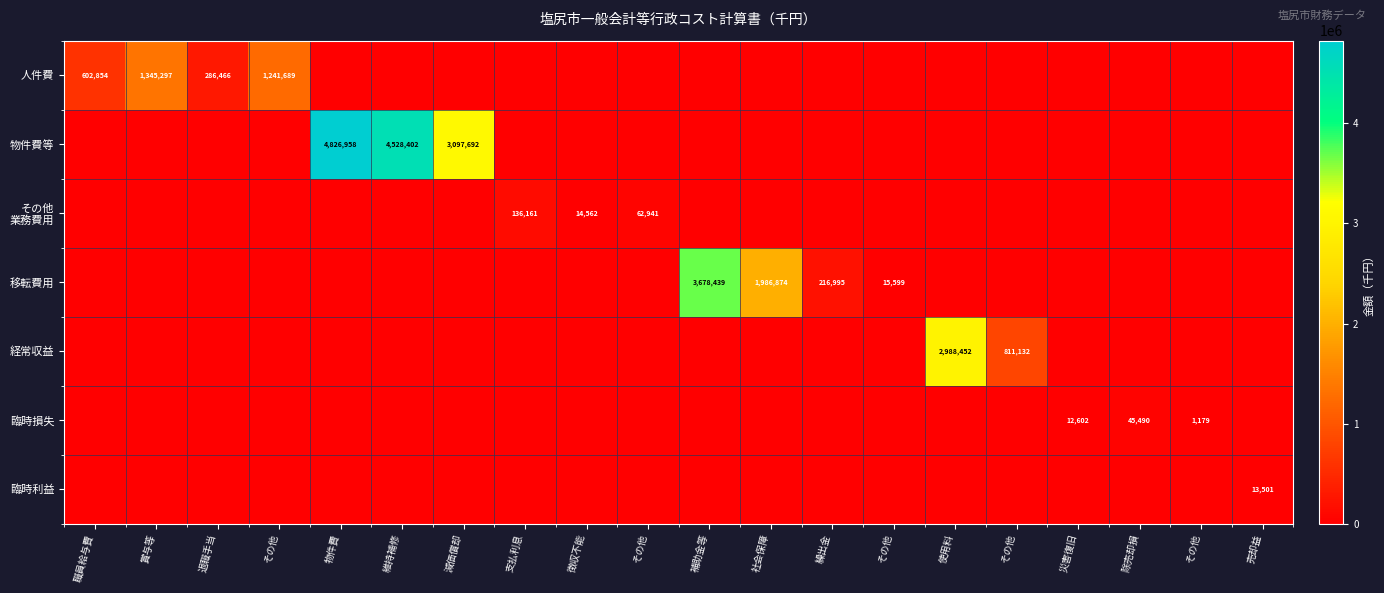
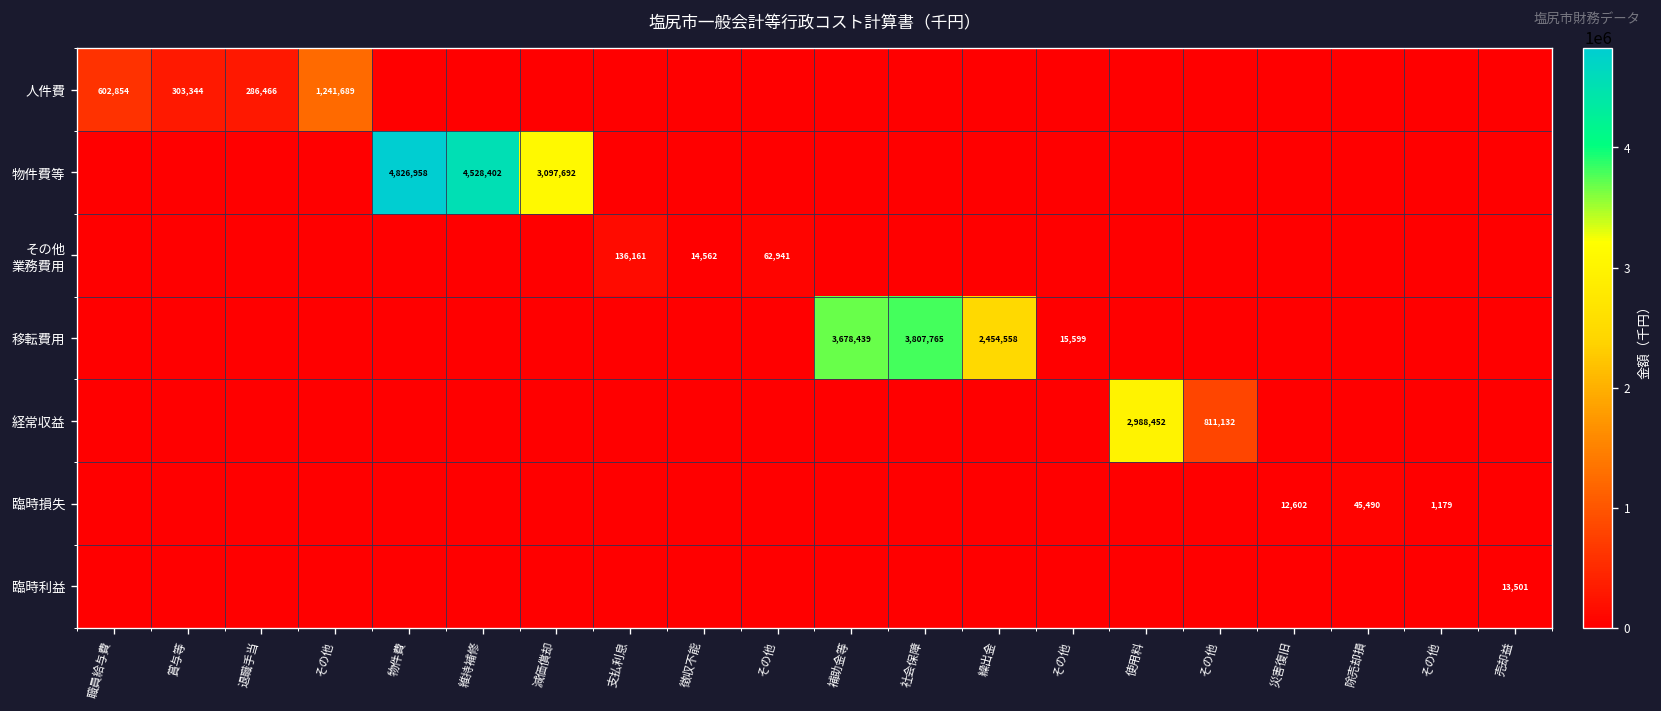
  {
    "人件費": {
      "職員給与費": "602,854",
-     "賞与等": "1,345,297",
+     "賞与等": "303,344",
      "退職手当": "286,466"
    },
    "物件費等": {
      "物件費": "4,826,958",
      "維持補修": "4,528,402",
      "減価償却": "3,097,692"
    },
    "その他 業務費用": {
      "支払利息": "136,161",
      "徴収不能": "14,562"
    },
    "移転費用": {
      "補助金等": "3,678,439",
-     "社会保障": "1,986,874",
-     "繰出金": "216,995"
+     "社会保障": "3,807,765",
+     "繰出金": "2,454,558"
    },
    "経常収益": {
      "使用料": "2,988,452"
    },
    "臨時損失": {
      "災害復旧": "12,602",
      "除売却損": "45,490"
    },
    "臨時利益": {
      "売却益": "13,501"
    }
  }
